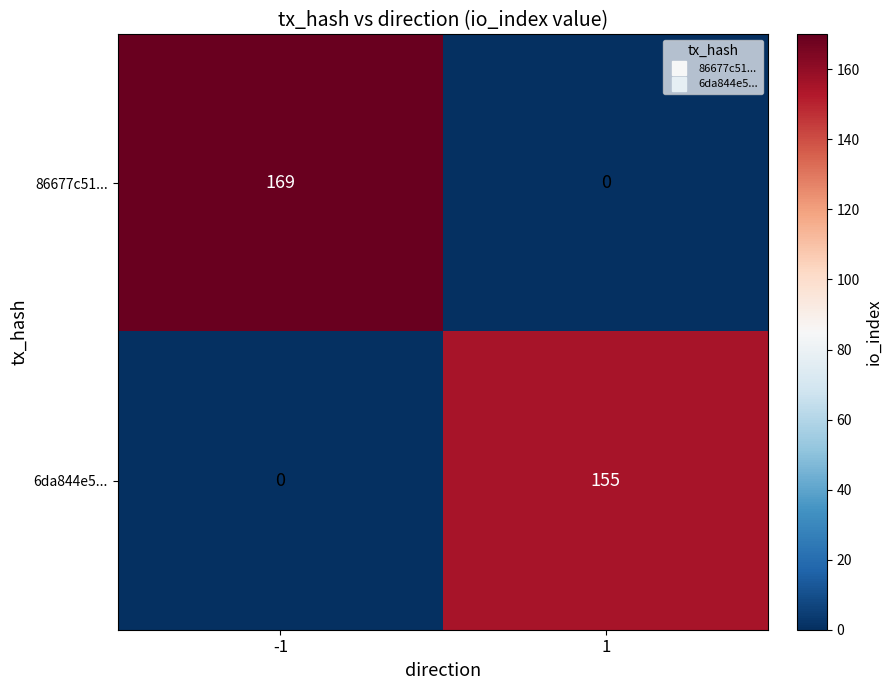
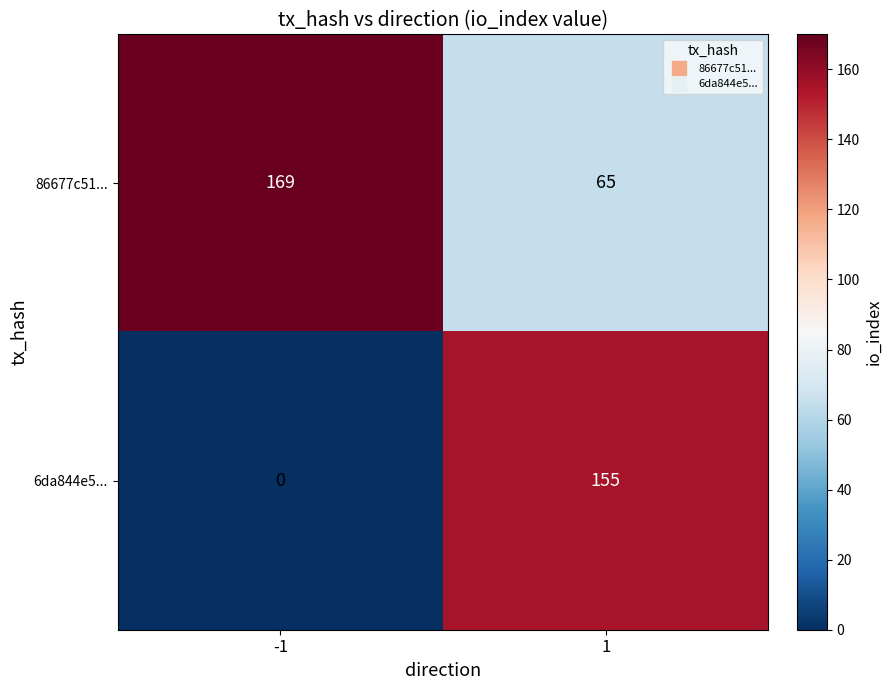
  {
    "86677c51...": {
      "-1": 169,
-     "1": 0
+     "1": 65
    },
    "6da844e5...": {
      "-1": 0,
      "1": 155
    }
  }
